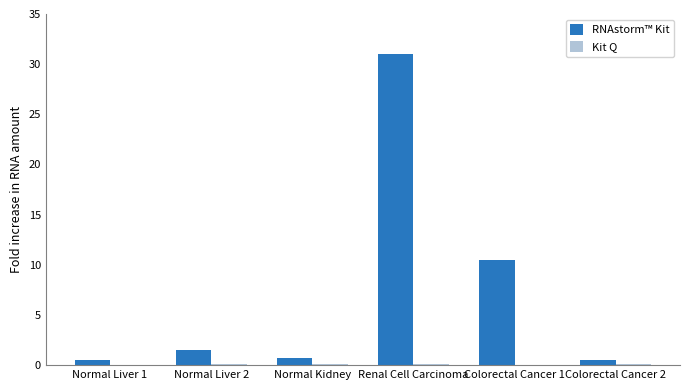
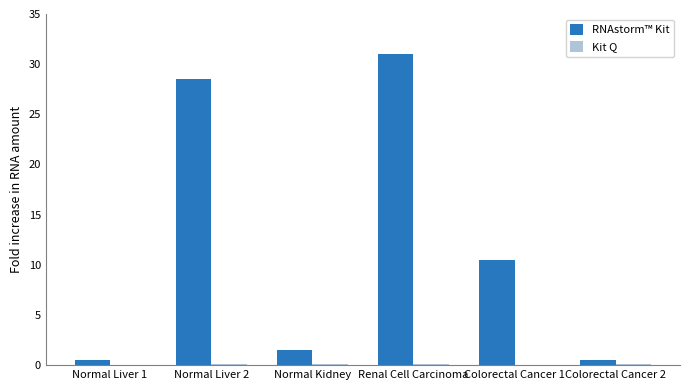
  {
    "RNAstorm™ Kit": {
      "Normal Liver 1": 0.5,
-     "Normal Liver 2": 1.5,
-     "Normal Kidney": 0.7,
+     "Normal Liver 2": 28.5,
+     "Normal Kidney": 1.5,
      "Renal Cell Carcinoma": 31.0,
      "Colorectal Cancer 1": 10.5,
      "Colorectal Cancer 2": 0.5
    }
  }
